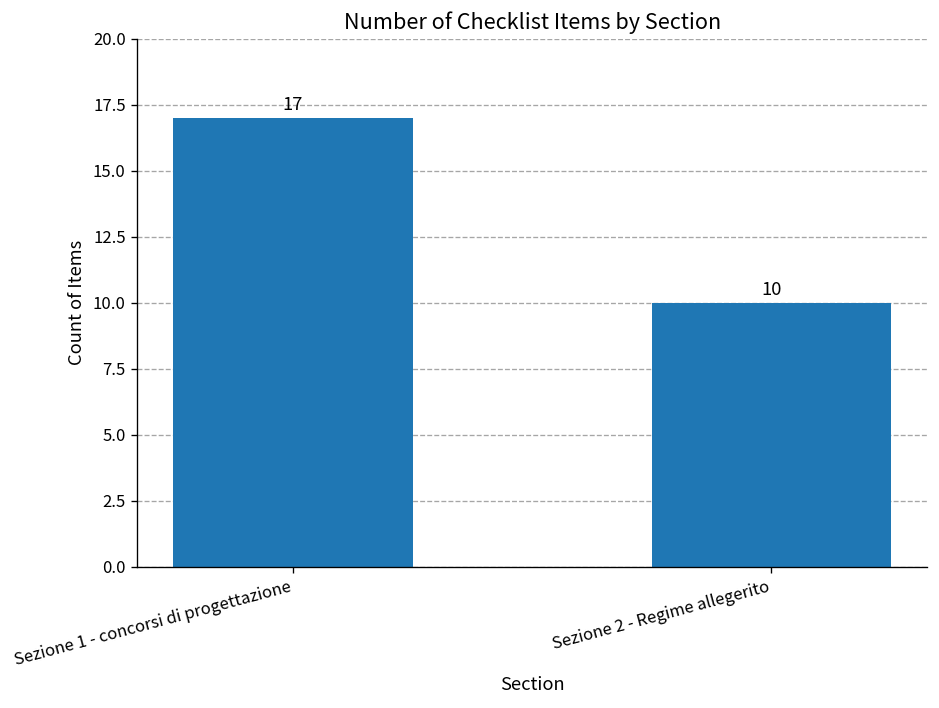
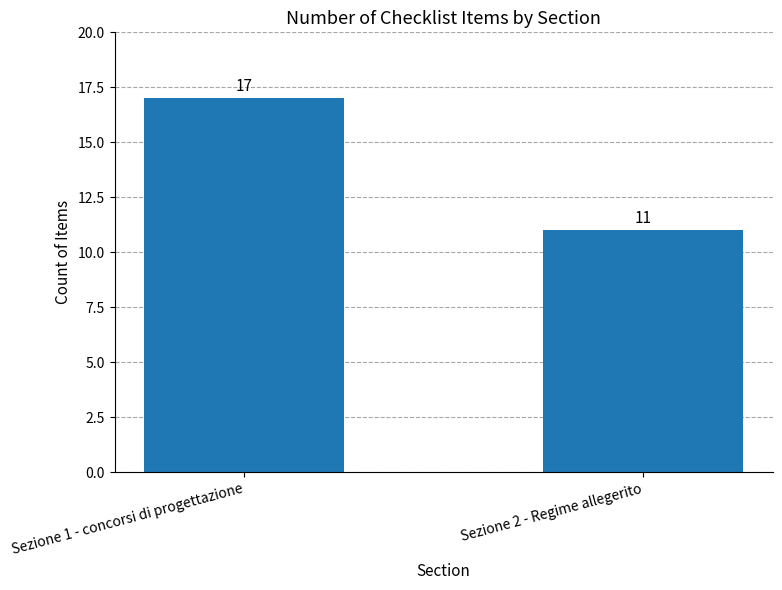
  {
    "Sezione 1 - concorsi di progettazione": 17,
-   "Sezione 2 - Regime allegerito": 10
+   "Sezione 2 - Regime allegerito": 11
  }
